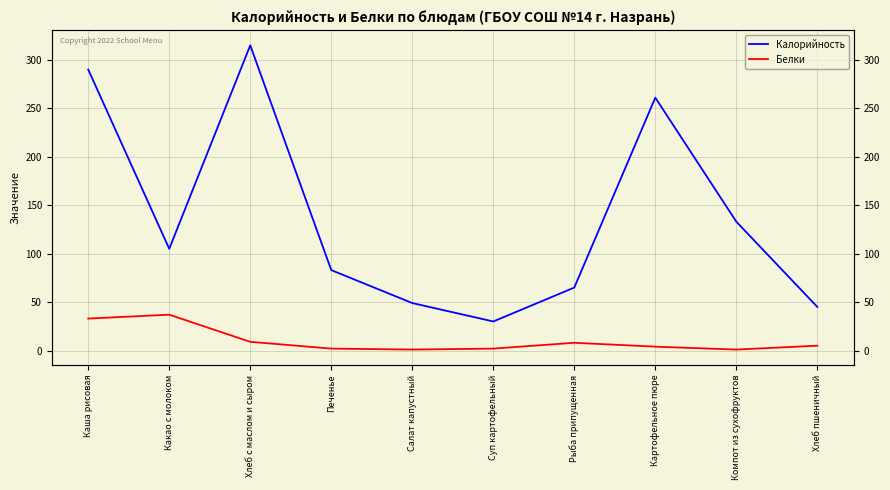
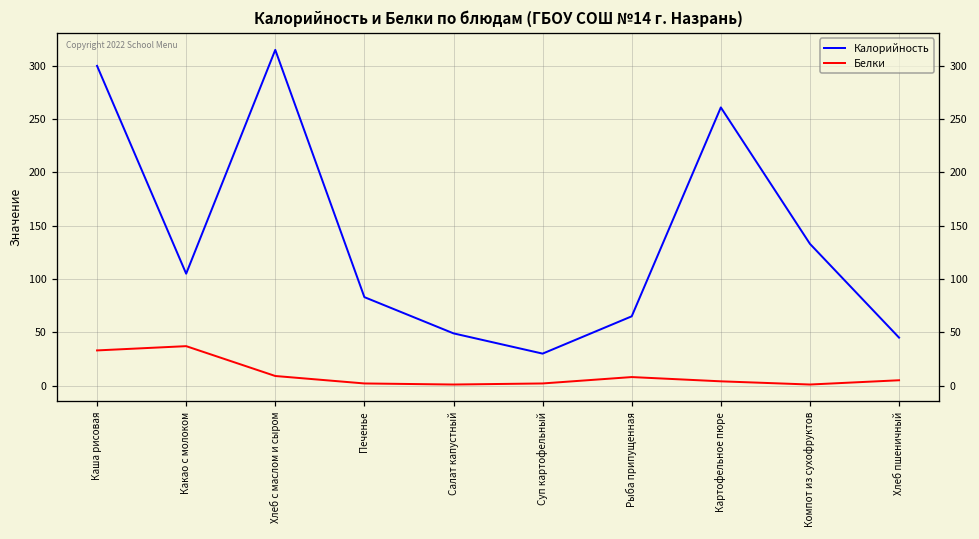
  {
    "Калорийность": {
-     "Каша рисовая": 290,
+     "Каша рисовая": 300,
      "Какао с молоком": 110,
      "Хлеб с маслом и сыром": 320,
      "Печенье": 80,
      "Салат капустный": 50,
      "Суп картофельный": 30,
      "Рыба припущенная": 70,
      "Картофельное пюре": 260,
      "Компот из сухофруктов": 130,
      "Хлеб пшеничный": 50
    },
    "Белки": {
      "Каша рисовая": 30,
      "Какао с молоком": 40,
      "Хлеб с маслом и сыром": 10,
      "Печенье": 0,
      "Салат капустный": 0,
      "Суп картофельный": 0,
      "Рыба припущенная": 10,
      "Картофельное пюре": 0,
      "Компот из сухофруктов": 0,
      "Хлеб пшеничный": 10
    }
  }
